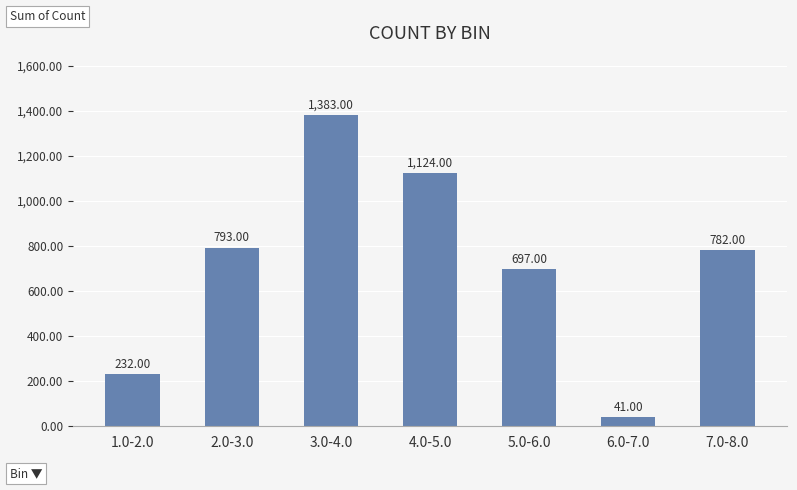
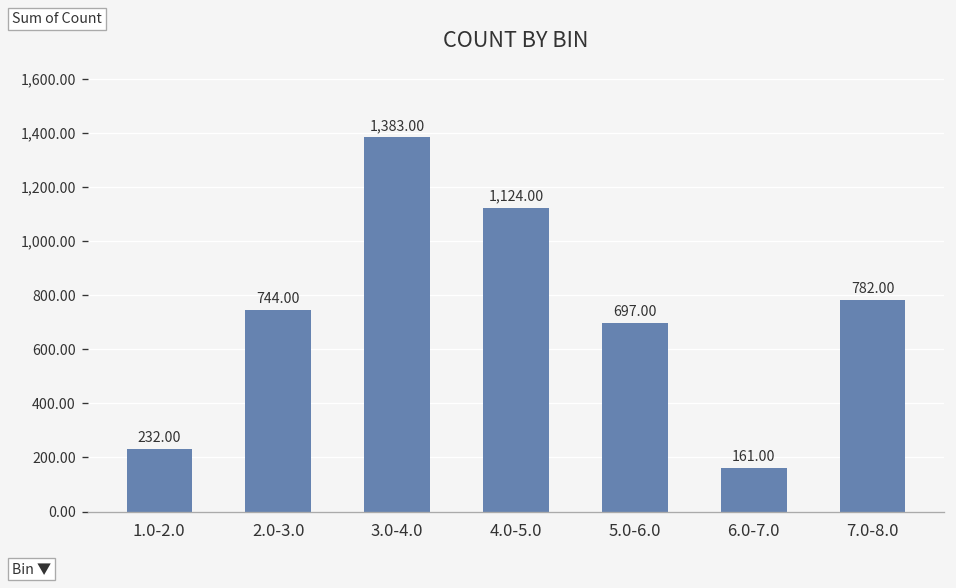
  {
    "1.0-2.0": "232.00",
-   "2.0-3.0": "793.00",
+   "2.0-3.0": "744.00",
    "3.0-4.0": "1,383.00",
    "4.0-5.0": "1,124.00",
    "5.0-6.0": "697.00",
-   "6.0-7.0": "41.00",
+   "6.0-7.0": "161.00",
    "7.0-8.0": "782.00"
  }
